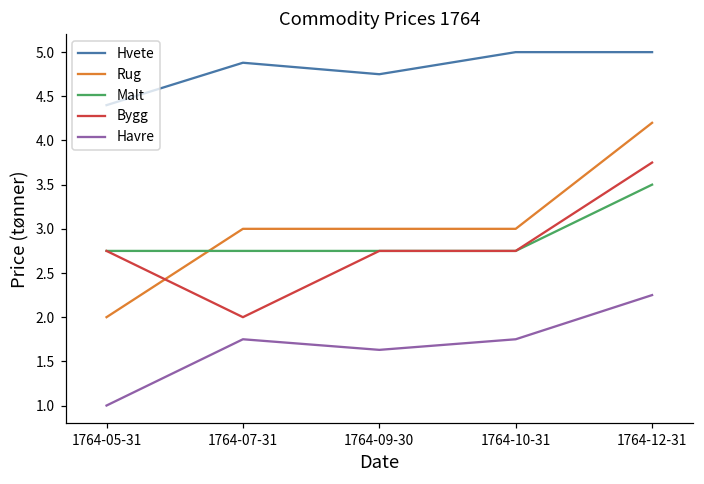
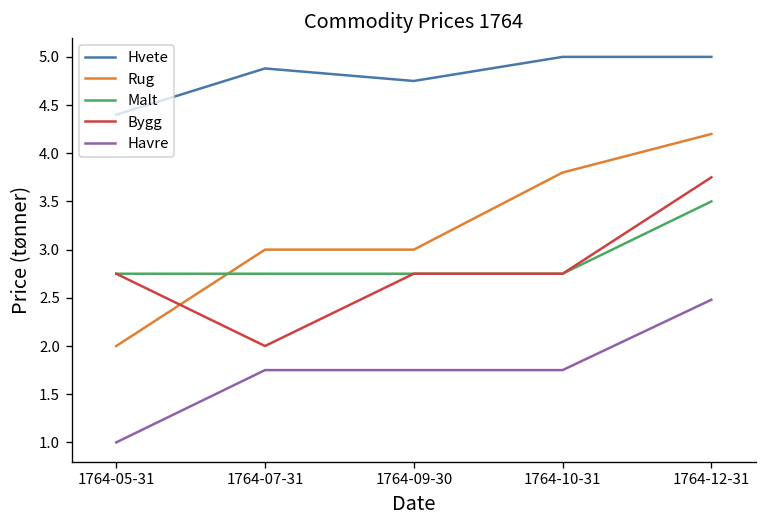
  {
    "Hvete": {
      "1764-07-31": 4.9,
      "1764-09-30": 4.8,
      "1764-10-31": 5.0,
      "1764-12-31": 5.0
    },
    "Rug": {
      "1764-05-31": 2.0,
      "1764-07-31": 3.0,
      "1764-09-30": 3.0,
-     "1764-10-31": 3.0,
+     "1764-10-31": 3.8,
      "1764-12-31": 4.2
    },
    "Malt": {
      "1764-07-31": 2.8,
      "1764-12-31": 3.5
    },
    "Bygg": {
      "1764-07-31": 2.0,
      "1764-12-31": 3.8
    },
    "Havre": {
      "1764-05-31": 1.0,
      "1764-07-31": 1.8,
-     "1764-09-30": 1.6,
+     "1764-09-30": 1.8,
      "1764-10-31": 1.8,
-     "1764-12-31": 2.3
+     "1764-12-31": 2.5
    }
  }
